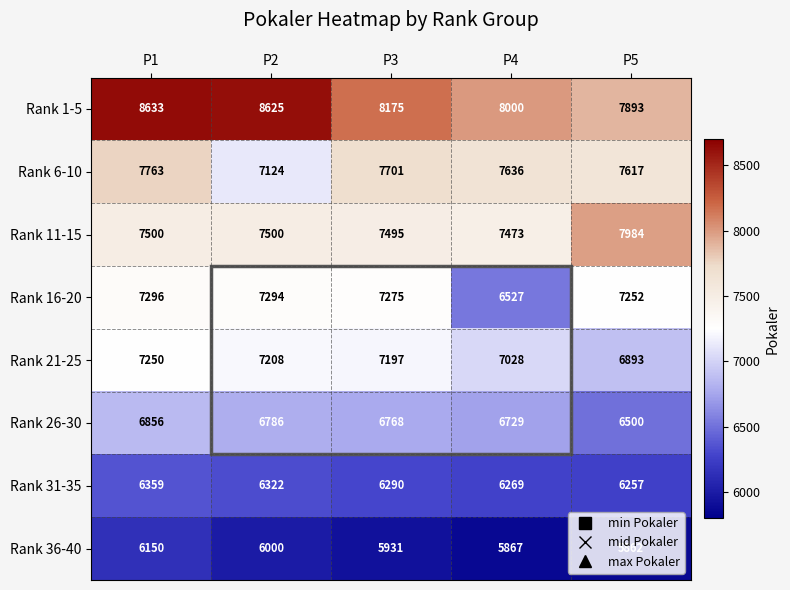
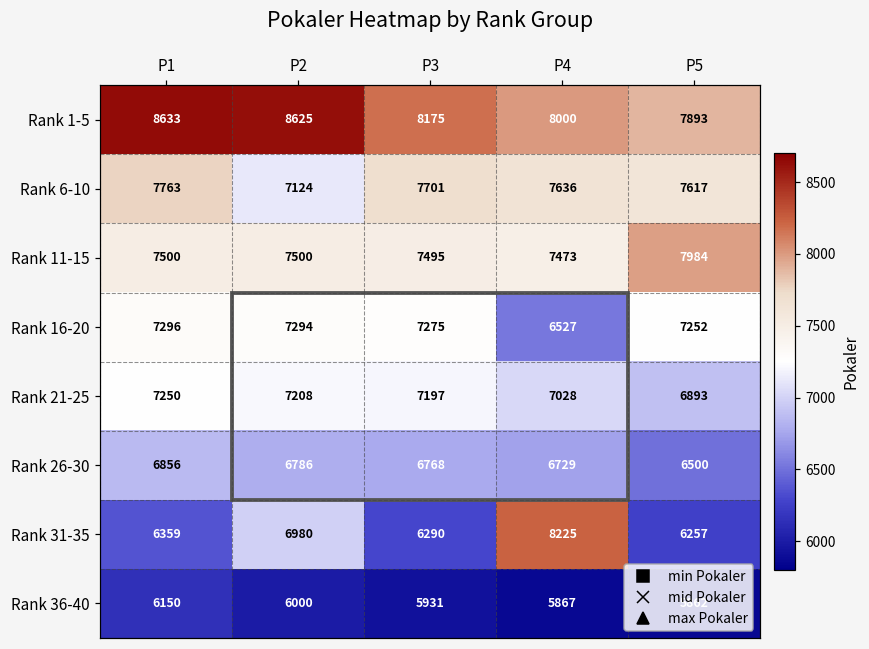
  {
    "Rank 1-5": {
      "P1": 8633,
      "P2": 8625,
      "P3": 8175,
      "P4": 8000,
      "P5": 7893
    },
    "Rank 6-10": {
      "P1": 7763,
      "P2": 7124,
      "P3": 7701,
      "P4": 7636,
      "P5": 7617
    },
    "Rank 11-15": {
      "P1": 7500,
      "P2": 7500,
      "P3": 7495,
      "P4": 7473,
      "P5": 7984
    },
    "Rank 16-20": {
      "P1": 7296,
      "P2": 7294,
      "P3": 7275,
      "P4": 6527,
      "P5": 7252
    },
    "Rank 21-25": {
      "P1": 7250,
      "P2": 7208,
      "P3": 7197,
      "P4": 7028,
      "P5": 6893
    },
    "Rank 26-30": {
      "P1": 6856,
      "P2": 6786,
      "P3": 6768,
      "P4": 6729,
      "P5": 6500
    },
    "Rank 31-35": {
      "P1": 6359,
-     "P2": 6322,
+     "P2": 6980,
      "P3": 6290,
-     "P4": 6269,
+     "P4": 8225,
      "P5": 6257
    },
    "Rank 36-40": {
      "P1": 6150,
      "P2": 6000,
      "P3": 5931,
      "P4": 5867
    }
  }
